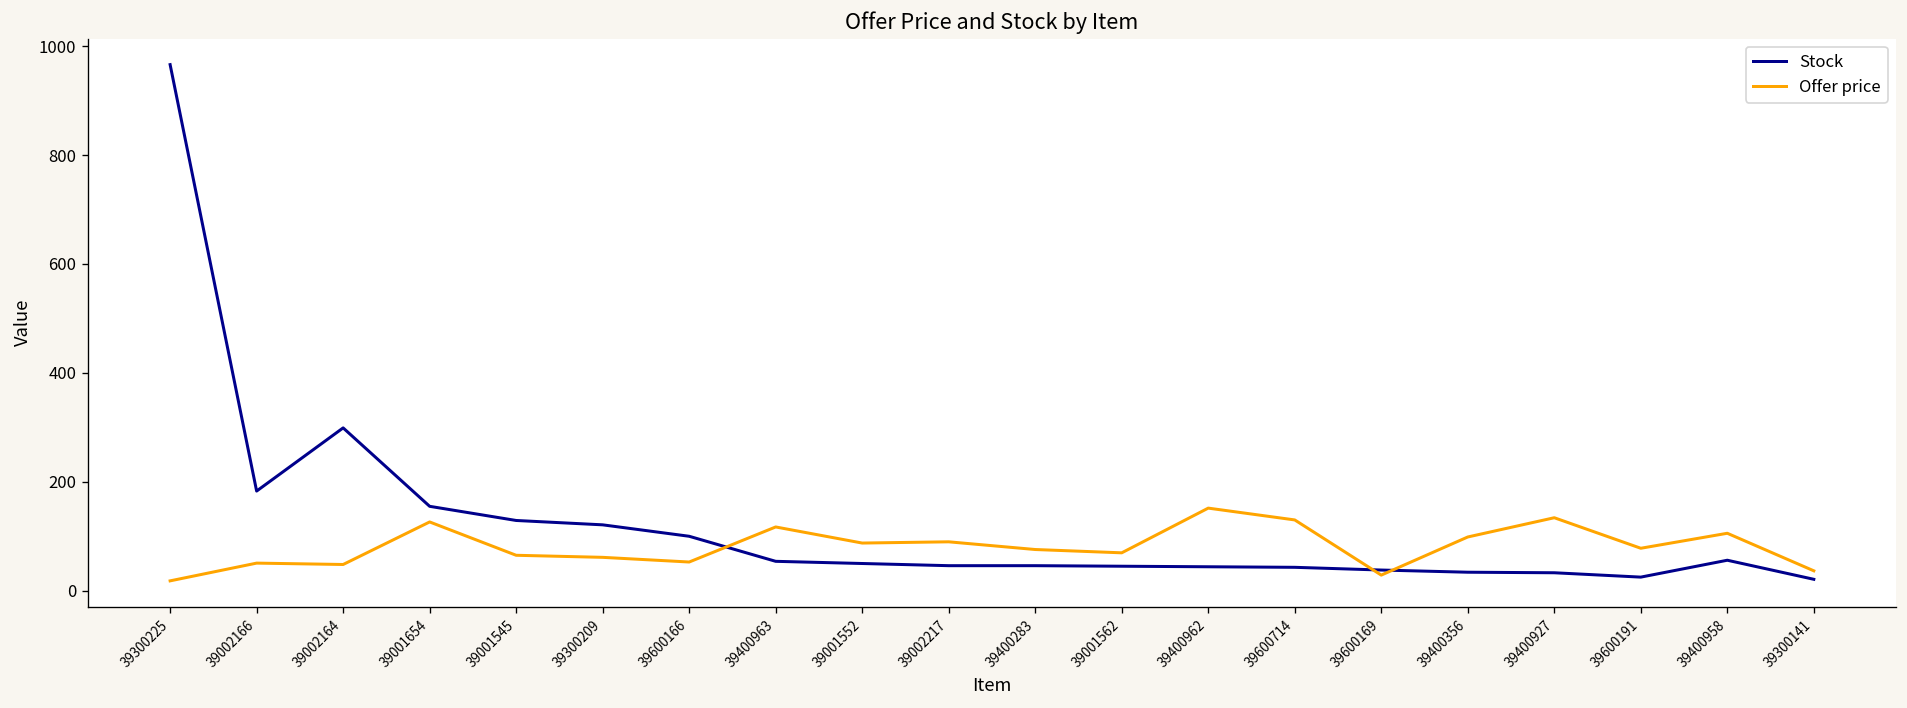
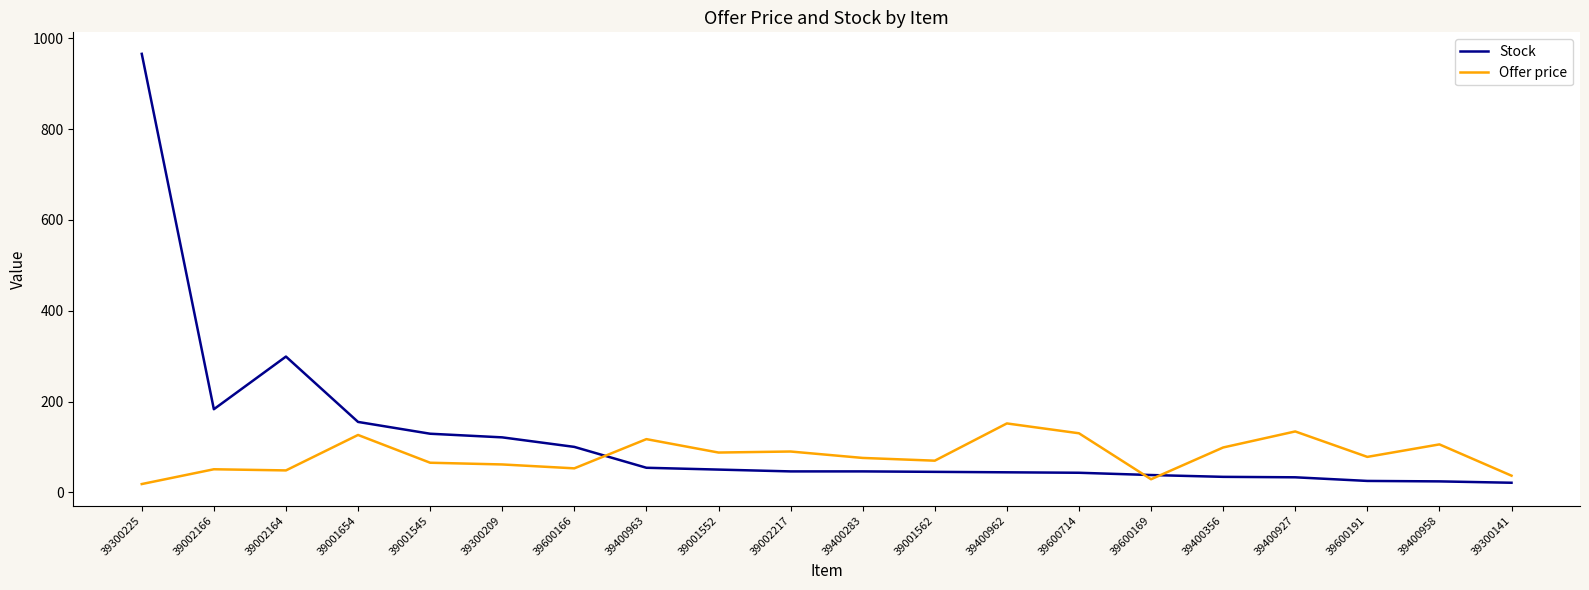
  {
    "Stock": {
      "39300225": 970,
      "39002166": 180,
      "39002164": 300,
      "39001654": 160,
      "39001545": 130,
      "39300209": 120,
      "39600166": 100,
      "39400963": 50,
      "39001552": 50,
      "39002217": 50,
      "39400283": 50,
      "39001562": 50,
      "39400962": 40,
      "39600714": 40,
      "39600169": 40,
      "39400356": 30,
      "39400927": 30,
      "39600191": 30,
-     "39400958": 60,
+     "39400958": 20,
      "39300141": 20
    },
    "Offer price": {
      "39300225": 20,
      "39002166": 50,
      "39002164": 50,
      "39001654": 130,
      "39001545": 70,
      "39300209": 60,
      "39600166": 50,
      "39400963": 120,
      "39001552": 90,
      "39002217": 90,
      "39400283": 80,
      "39001562": 70,
      "39400962": 150,
      "39600714": 130,
      "39600169": 30,
      "39400356": 100,
      "39400927": 130,
      "39600191": 80,
      "39400958": 110,
      "39300141": 40
    }
  }
